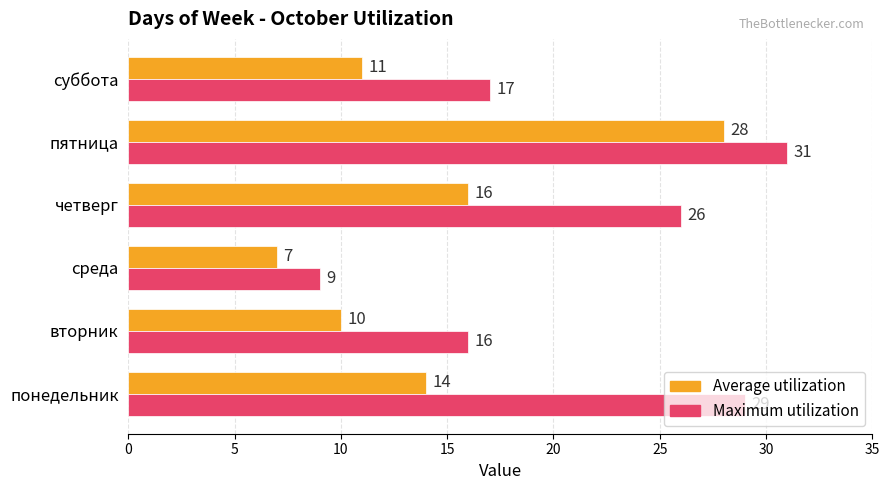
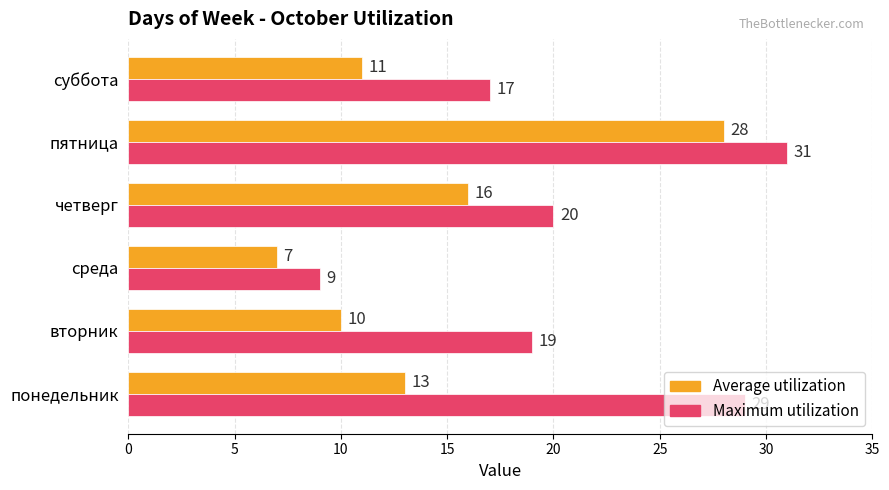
  {
    "Average utilization": {
      "суббота": 11,
      "пятница": 28,
      "четверг": 16,
      "среда": 7,
      "вторник": 10,
-     "понедельник": 14
+     "понедельник": 13
    },
    "Maximum utilization": {
      "суббота": 17,
      "пятница": 31,
-     "четверг": 26,
+     "четверг": 20,
      "среда": 9,
-     "вторник": 16
+     "вторник": 19
    }
  }
